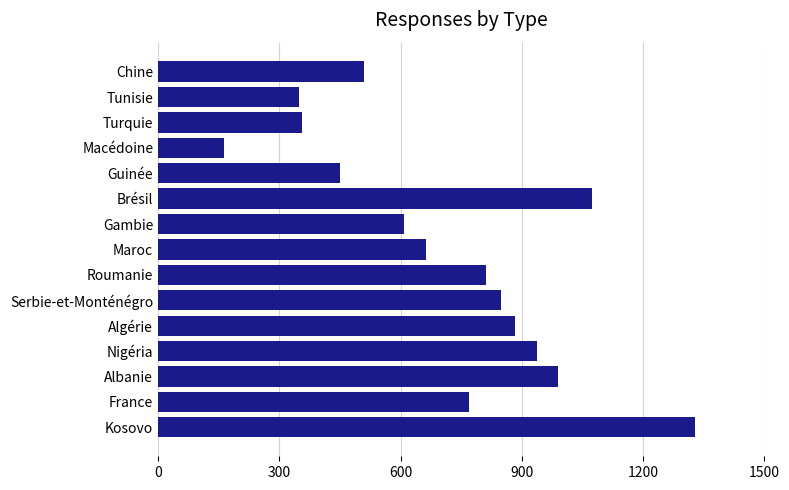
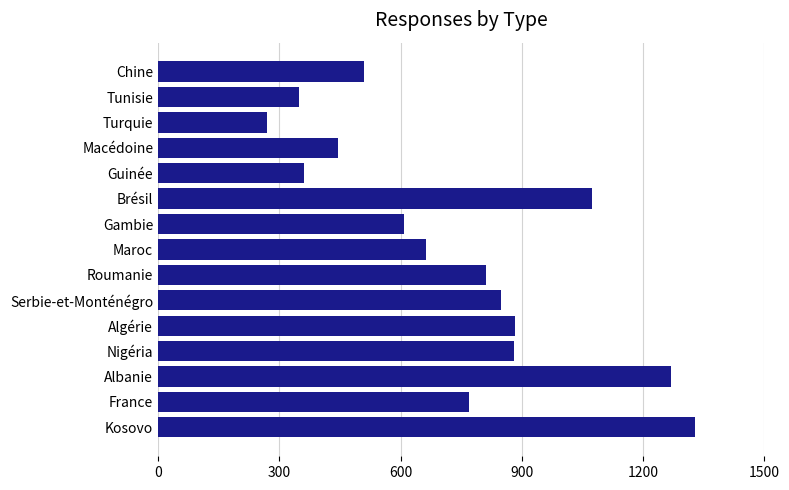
  {
    "Chine": 510,
    "Tunisie": 350,
-   "Turquie": 360,
-   "Macédoine": 160,
-   "Guinée": 450,
+   "Turquie": 270,
+   "Macédoine": 450,
+   "Guinée": 360,
    "Brésil": 1070,
    "Gambie": 610,
    "Maroc": 660,
    "Roumanie": 810,
    "Serbie-et-Monténégro": 850,
    "Algérie": 880,
-   "Nigéria": 940,
-   "Albanie": 990,
+   "Nigéria": 880,
+   "Albanie": 1270,
    "France": 770,
    "Kosovo": 1330
  }
